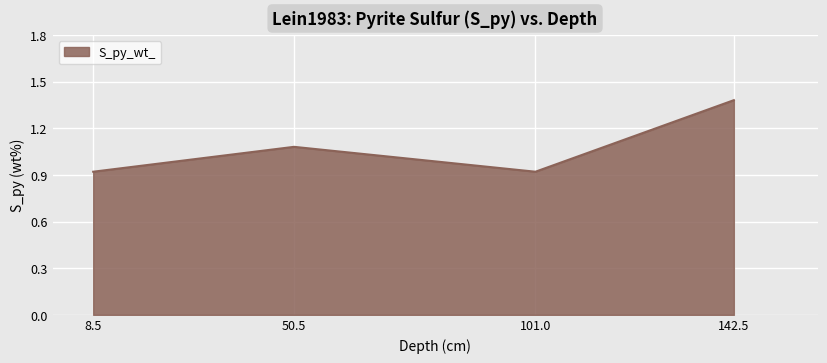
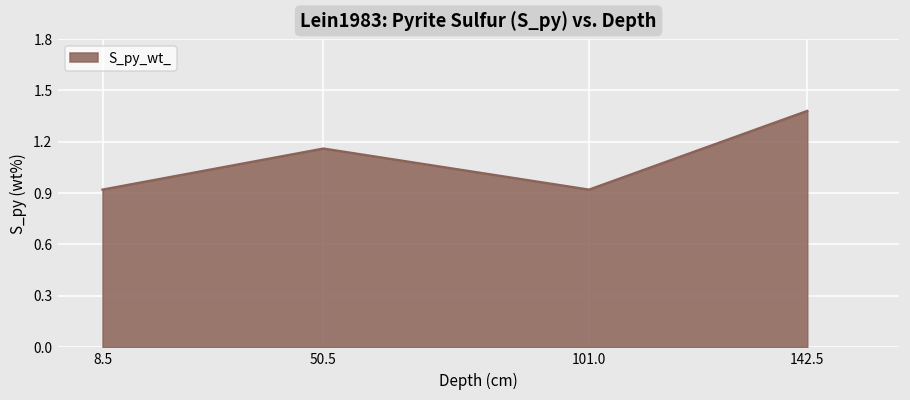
  {
    "8.5": 0.92,
-   "50.5": 1.08,
+   "50.5": 1.16,
    "101.0": 0.92,
    "142.5": 1.38
  }
